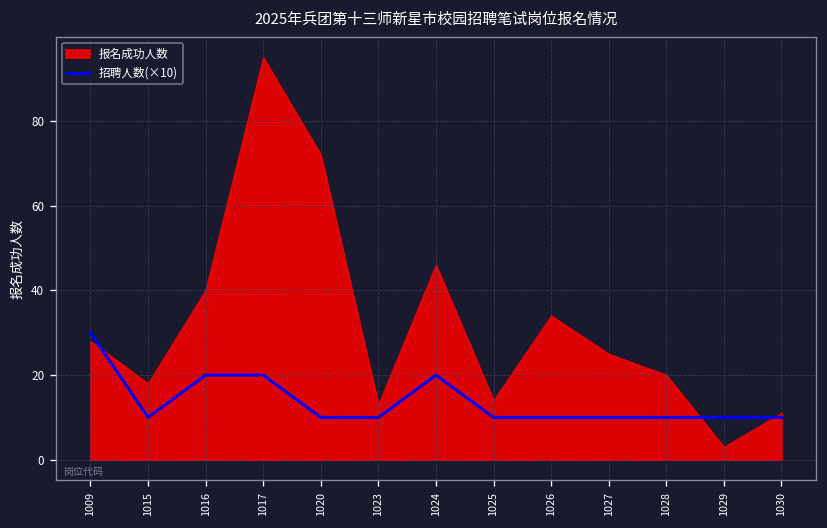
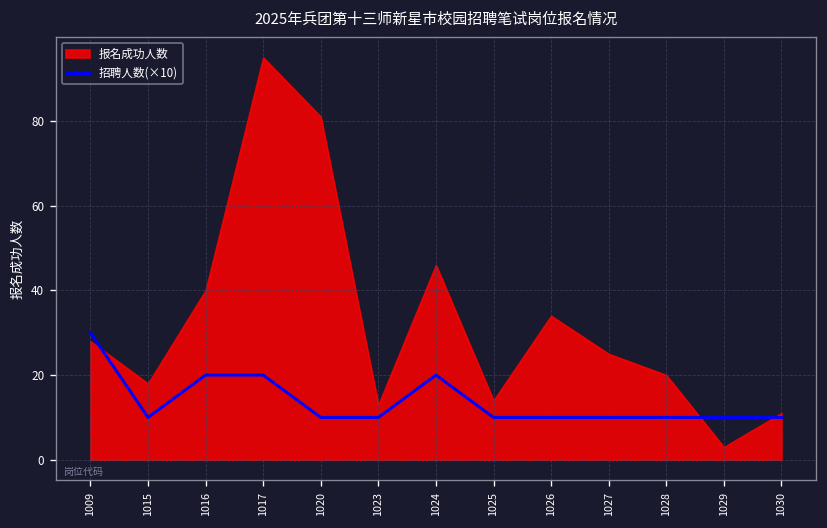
  {
    "招聘人数(×10)": {
      "1009": 30,
      "1015": 10,
      "1016": 20,
      "1017": 20,
      "1020": 10,
      "1023": 10,
      "1024": 20,
      "1025": 10,
      "1026": 10,
      "1027": 10,
      "1028": 10,
      "1029": 10,
      "1030": 10
    },
    "报名成功人数": {
      "1009": 28,
      "1015": 18,
      "1016": 40,
      "1017": 95,
-     "1020": 72,
+     "1020": 81,
      "1023": 13,
      "1024": 46,
      "1025": 14,
      "1026": 34,
      "1027": 25,
      "1028": 20,
      "1029": 3,
      "1030": 11
    }
  }
